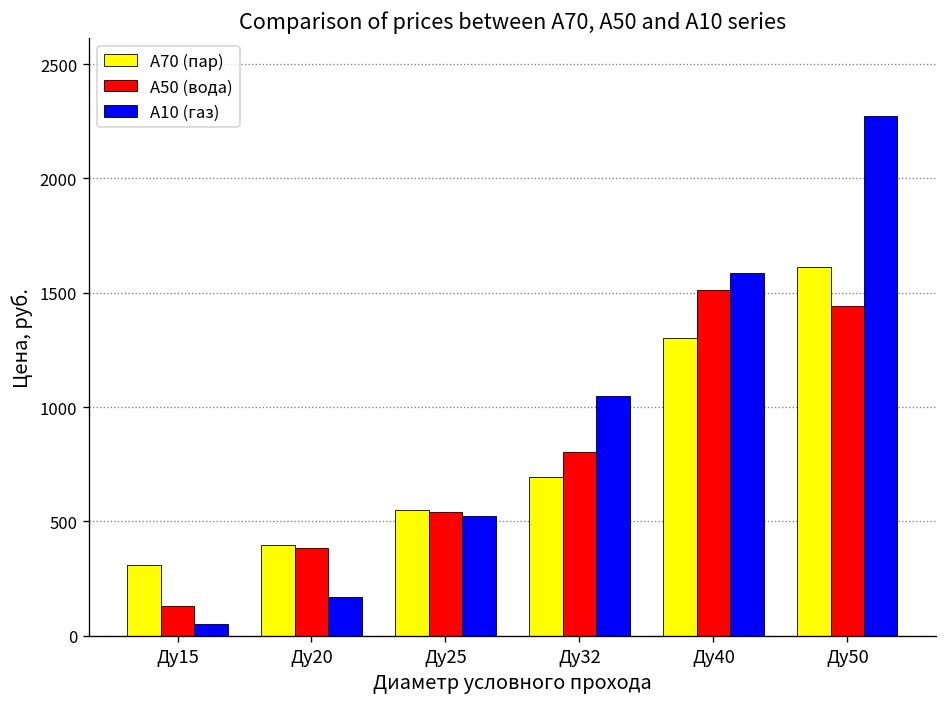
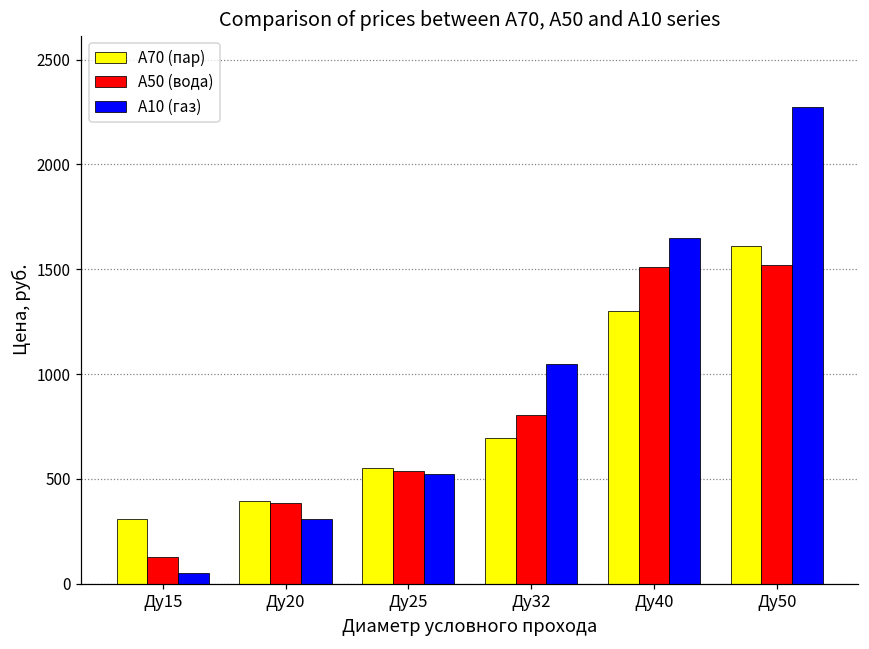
  {
    "А70 (пар)": {
      "Ду15": 310,
      "Ду20": 400,
      "Ду25": 550,
      "Ду32": 700,
      "Ду40": 1300,
      "Ду50": 1610
    },
    "А50 (вода)": {
      "Ду15": 130,
      "Ду20": 380,
      "Ду25": 540,
      "Ду32": 800,
      "Ду40": 1510,
-     "Ду50": 1440
+     "Ду50": 1520
    },
    "А10 (газ)": {
      "Ду15": 50,
-     "Ду20": 170,
+     "Ду20": 310,
      "Ду25": 520,
      "Ду32": 1050,
-     "Ду40": 1590,
+     "Ду40": 1650,
      "Ду50": 2270
    }
  }
